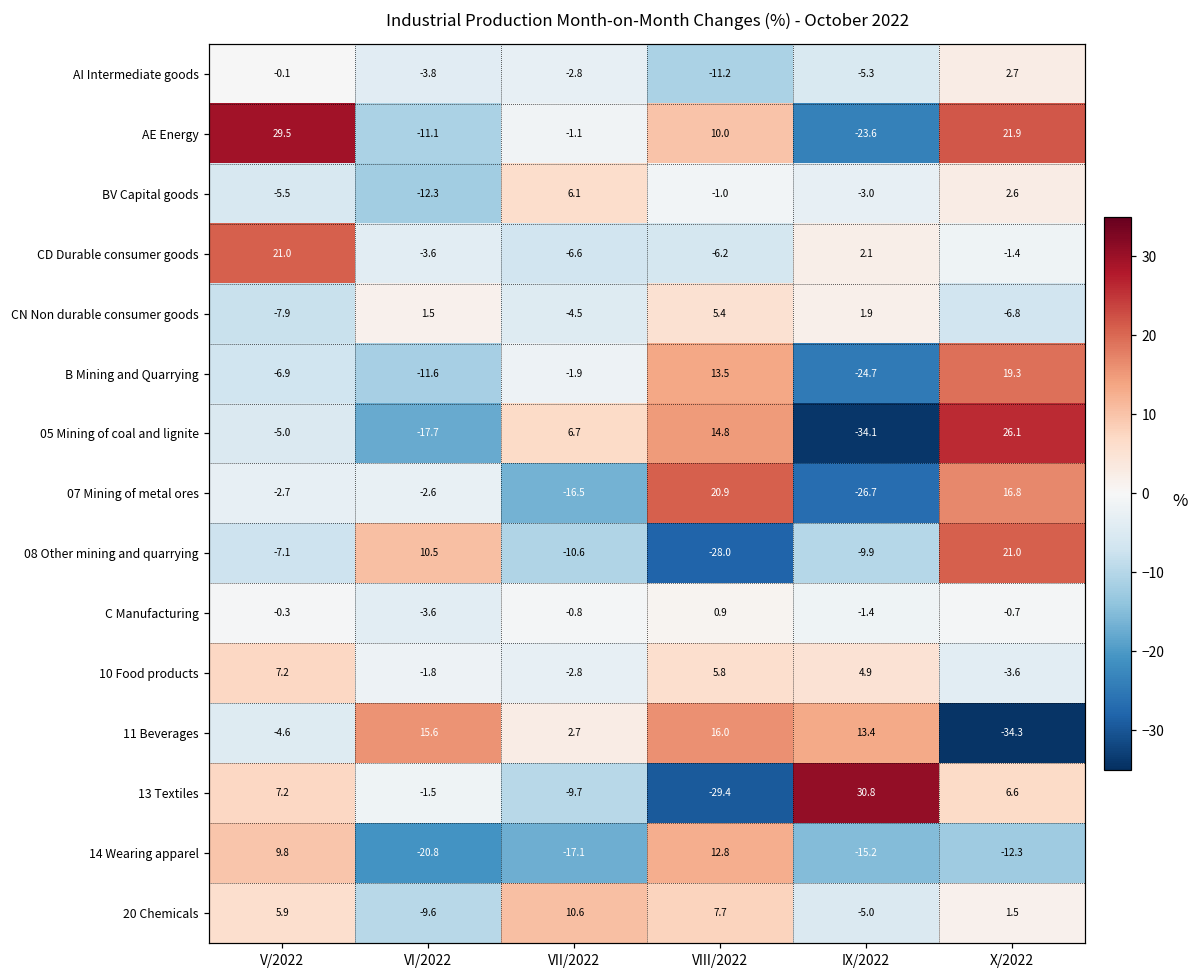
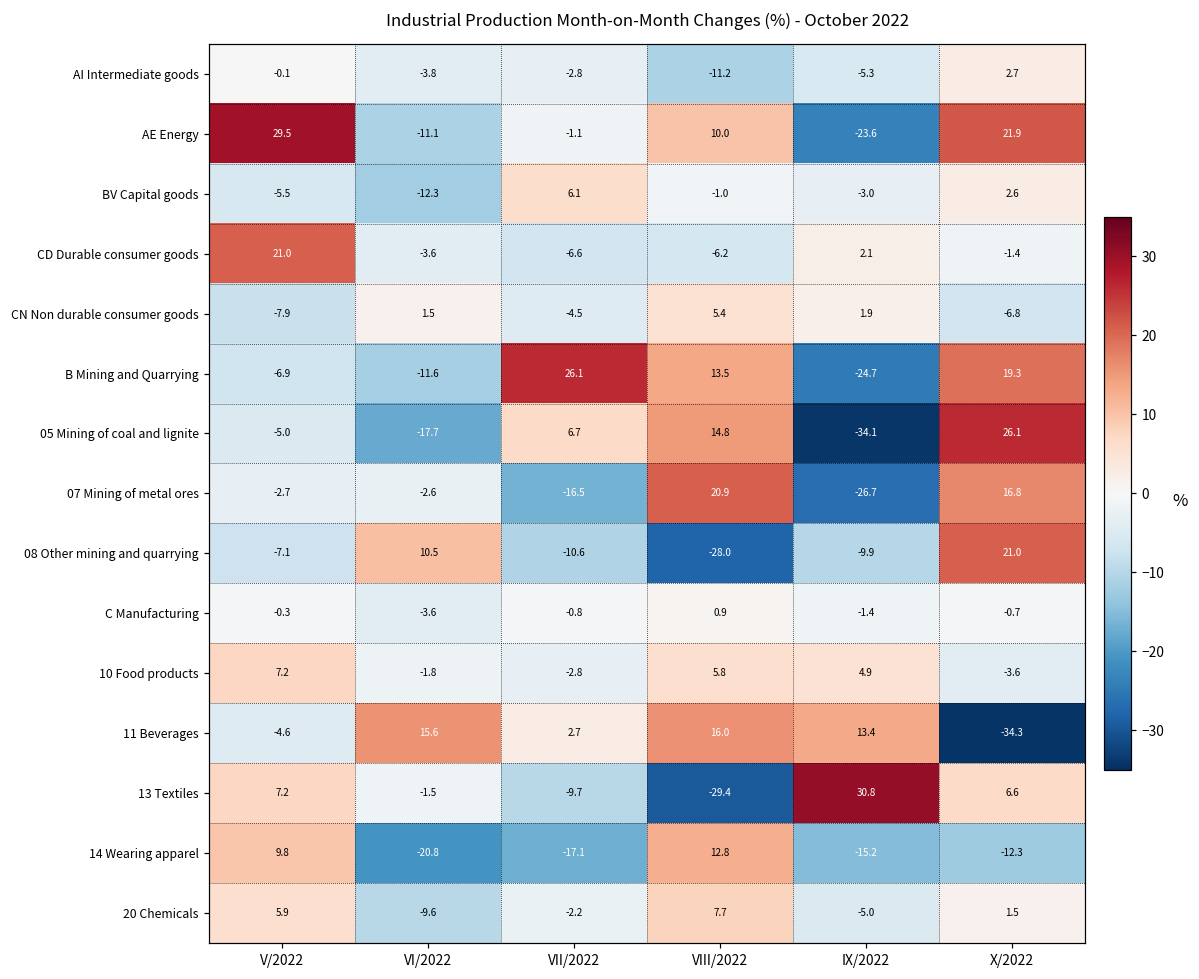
  {
    "AI Intermediate goods": {
      "V/2022": -0.1,
      "VI/2022": -3.8,
      "VII/2022": -2.8,
      "VIII/2022": -11.2,
      "IX/2022": -5.3,
      "X/2022": 2.7
    },
    "AE Energy": {
      "V/2022": 29.5,
      "VI/2022": -11.1,
      "VII/2022": -1.1,
      "VIII/2022": 10.0,
      "IX/2022": -23.6,
      "X/2022": 21.9
    },
    "BV Capital goods": {
      "V/2022": -5.5,
      "VI/2022": -12.3,
      "VII/2022": 6.1,
      "VIII/2022": -1.0,
      "IX/2022": -3.0,
      "X/2022": 2.6
    },
    "CD Durable consumer goods": {
      "V/2022": 21.0,
      "VI/2022": -3.6,
      "VII/2022": -6.6,
      "VIII/2022": -6.2,
      "IX/2022": 2.1,
      "X/2022": -1.4
    },
    "CN Non durable consumer goods": {
      "V/2022": -7.9,
      "VI/2022": 1.5,
      "VII/2022": -4.5,
      "VIII/2022": 5.4,
      "IX/2022": 1.9,
      "X/2022": -6.8
    },
    "B Mining and Quarrying": {
      "V/2022": -6.9,
      "VI/2022": -11.6,
-     "VII/2022": -1.9,
+     "VII/2022": 26.1,
      "VIII/2022": 13.5,
      "IX/2022": -24.7,
      "X/2022": 19.3
    },
    "05 Mining of coal and lignite": {
      "V/2022": -5.0,
      "VI/2022": -17.7,
      "VII/2022": 6.7,
      "VIII/2022": 14.8,
      "IX/2022": -34.1,
      "X/2022": 26.1
    },
    "07 Mining of metal ores": {
      "V/2022": -2.7,
      "VI/2022": -2.6,
      "VII/2022": -16.5,
      "VIII/2022": 20.9,
      "IX/2022": -26.7,
      "X/2022": 16.8
    },
    "08 Other mining and quarrying": {
      "V/2022": -7.1,
      "VI/2022": 10.5,
      "VII/2022": -10.6,
      "VIII/2022": -28.0,
      "IX/2022": -9.9,
      "X/2022": 21.0
    },
    "C Manufacturing": {
      "V/2022": -0.3,
      "VI/2022": -3.6,
      "VII/2022": -0.8,
      "VIII/2022": 0.9,
      "IX/2022": -1.4,
      "X/2022": -0.7
    },
    "10 Food products": {
      "V/2022": 7.2,
      "VI/2022": -1.8,
      "VII/2022": -2.8,
      "VIII/2022": 5.8,
      "IX/2022": 4.9,
      "X/2022": -3.6
    },
    "11 Beverages": {
      "V/2022": -4.6,
      "VI/2022": 15.6,
      "VII/2022": 2.7,
      "VIII/2022": 16.0,
      "IX/2022": 13.4,
      "X/2022": -34.3
    },
    "13 Textiles": {
      "V/2022": 7.2,
      "VI/2022": -1.5,
      "VII/2022": -9.7,
      "VIII/2022": -29.4,
      "IX/2022": 30.8,
      "X/2022": 6.6
    },
    "14 Wearing apparel": {
      "V/2022": 9.8,
      "VI/2022": -20.8,
      "VII/2022": -17.1,
      "VIII/2022": 12.8,
      "IX/2022": -15.2,
      "X/2022": -12.3
    },
    "20 Chemicals": {
      "V/2022": 5.9,
      "VI/2022": -9.6,
-     "VII/2022": 10.6,
+     "VII/2022": -2.2,
      "VIII/2022": 7.7,
      "IX/2022": -5.0,
      "X/2022": 1.5
    }
  }
